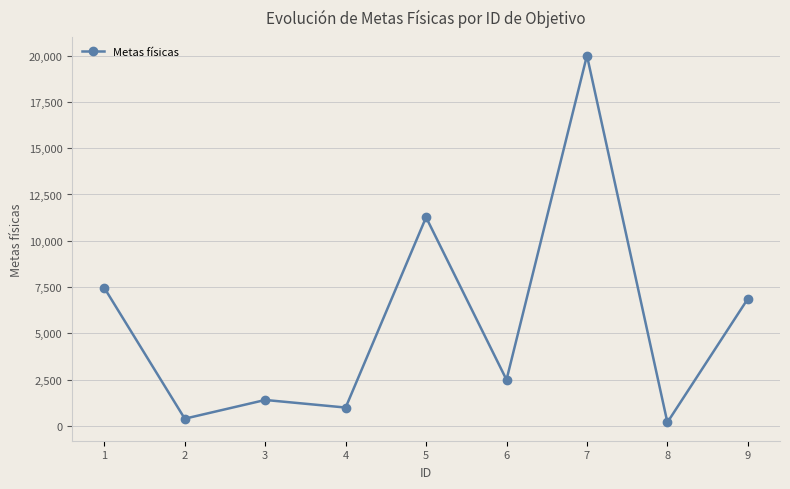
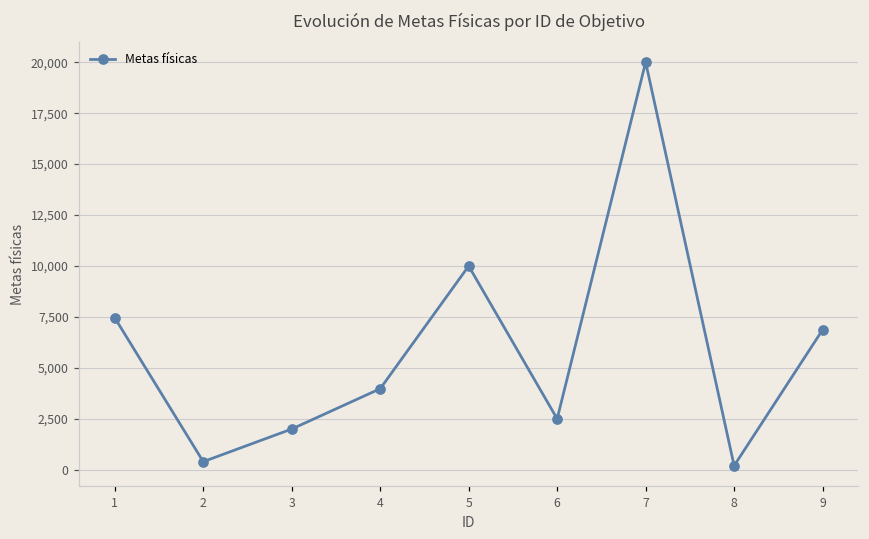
  {
    "1": "7,500",
    "2": "400",
-   "3": "1,400",
-   "4": "1,000",
-   "5": "11,300",
+   "3": "2,000",
+   "4": "4,000",
+   "5": "10,000",
    "6": "2,500",
    "7": "20,000",
    "8": "200",
    "9": "6,900"
  }
